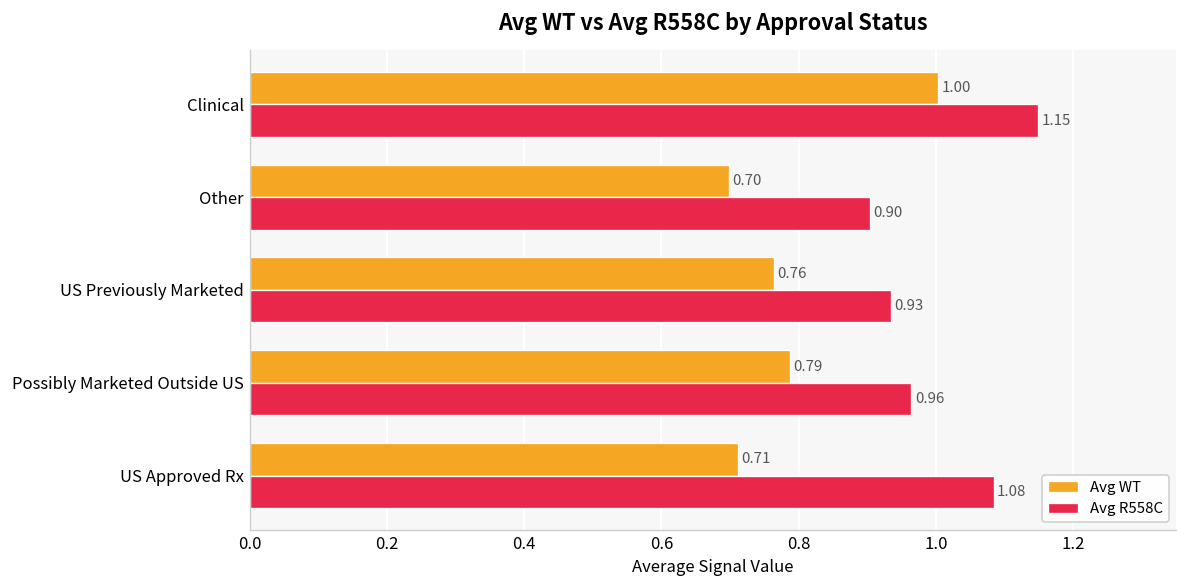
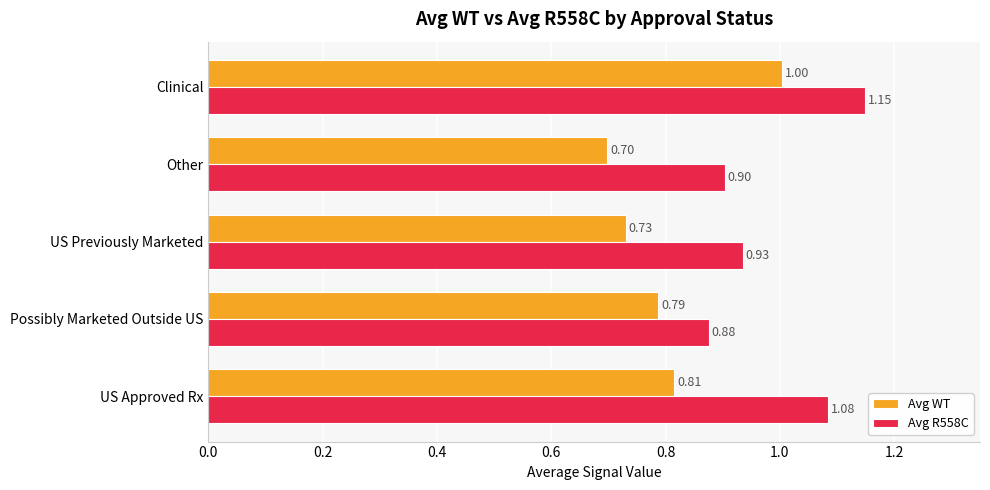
  {
    "Avg WT": {
      "Clinical": 1.00,
      "Other": 0.70,
-     "US Previously Marketed": 0.76,
+     "US Previously Marketed": 0.73,
      "Possibly Marketed Outside US": 0.79,
-     "US Approved Rx": 0.71
+     "US Approved Rx": 0.81
    },
    "Avg R558C": {
      "Clinical": 1.15,
      "Other": 0.90,
      "US Previously Marketed": 0.93,
-     "Possibly Marketed Outside US": 0.96,
+     "Possibly Marketed Outside US": 0.88,
      "US Approved Rx": 1.08
    }
  }
